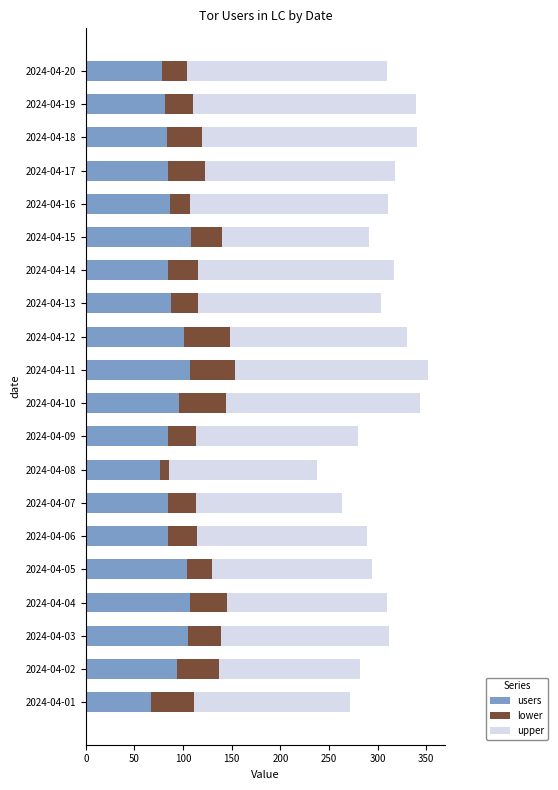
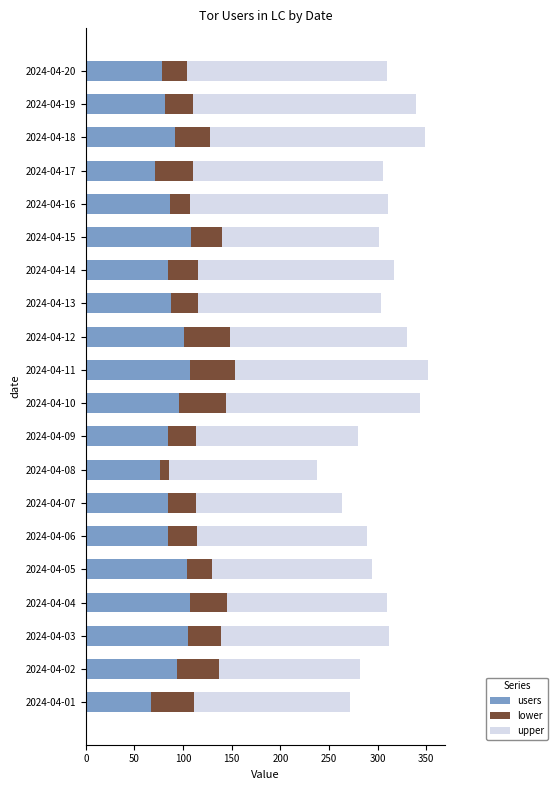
  {
    "users": {
      "2024-04-20": 80,
      "2024-04-19": 80,
-     "2024-04-18": 80,
-     "2024-04-17": 80,
+     "2024-04-18": 90,
+     "2024-04-17": 70,
      "2024-04-16": 90,
      "2024-04-15": 110,
      "2024-04-14": 80,
      "2024-04-13": 90,
      "2024-04-12": 100,
      "2024-04-11": 110,
      "2024-04-10": 100,
      "2024-04-09": 90,
      "2024-04-08": 80,
      "2024-04-07": 90,
      "2024-04-06": 90,
      "2024-04-05": 100,
      "2024-04-04": 110,
      "2024-04-03": 110,
      "2024-04-02": 90,
      "2024-04-01": 70
    },
    "lower": {
      "2024-04-20": 30,
      "2024-04-19": 30,
      "2024-04-18": 40,
      "2024-04-17": 40,
      "2024-04-16": 20,
      "2024-04-15": 30,
      "2024-04-14": 30,
      "2024-04-13": 30,
      "2024-04-12": 50,
      "2024-04-11": 50,
      "2024-04-10": 50,
      "2024-04-09": 30,
      "2024-04-08": 10,
      "2024-04-07": 30,
      "2024-04-06": 30,
      "2024-04-05": 30,
      "2024-04-04": 40,
      "2024-04-03": 30,
      "2024-04-02": 40,
      "2024-04-01": 40
    },
    "upper": {
      "2024-04-20": 210,
      "2024-04-19": 230,
      "2024-04-18": 220,
      "2024-04-17": 200,
      "2024-04-16": 200,
-     "2024-04-15": 150,
+     "2024-04-15": 160,
      "2024-04-14": 200,
      "2024-04-13": 190,
      "2024-04-12": 180,
      "2024-04-11": 200,
      "2024-04-10": 200,
      "2024-04-09": 170,
      "2024-04-08": 150,
      "2024-04-07": 150,
      "2024-04-06": 180,
      "2024-04-05": 160,
      "2024-04-04": 170,
      "2024-04-03": 170,
      "2024-04-02": 150,
      "2024-04-01": 160
    }
  }
